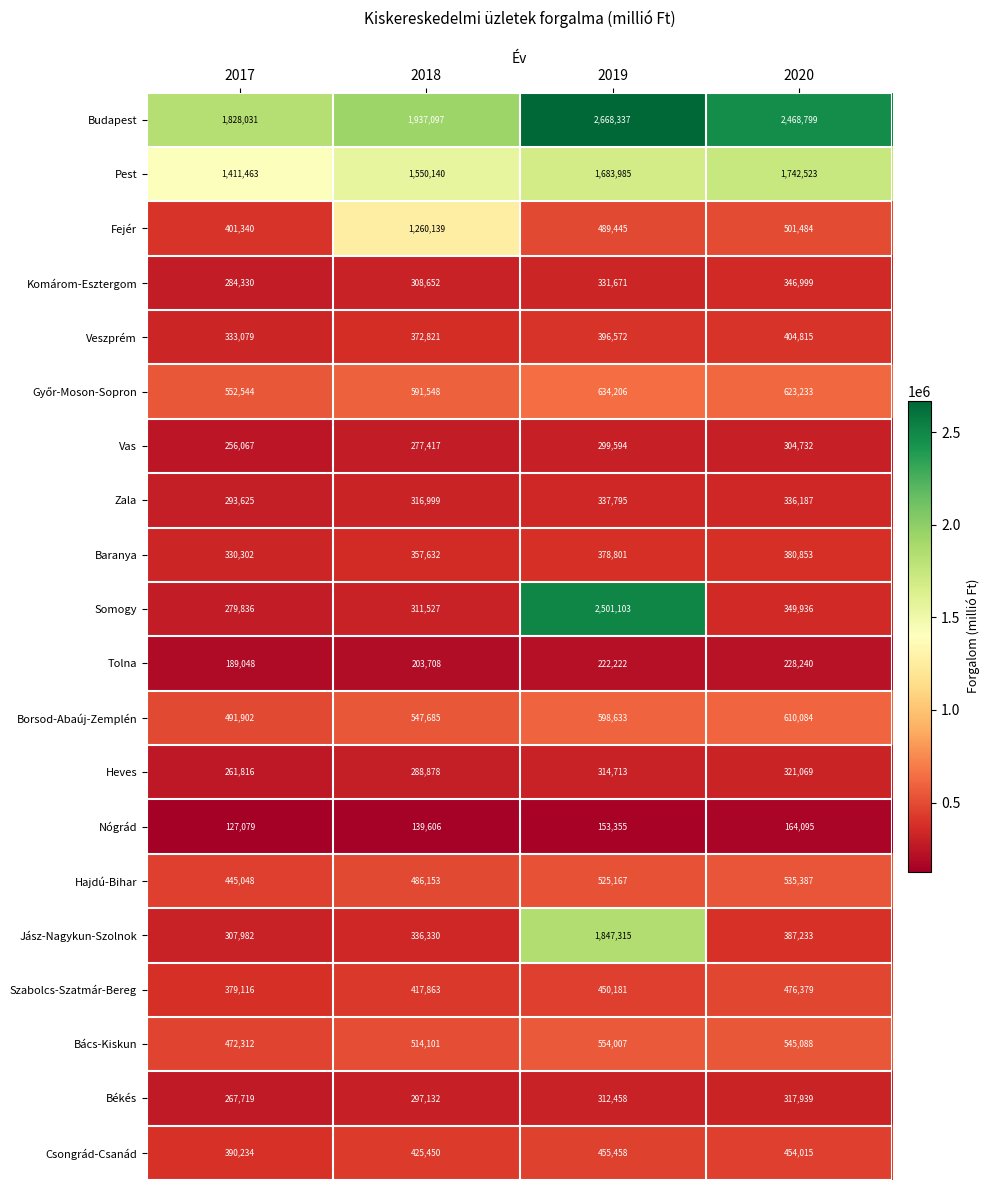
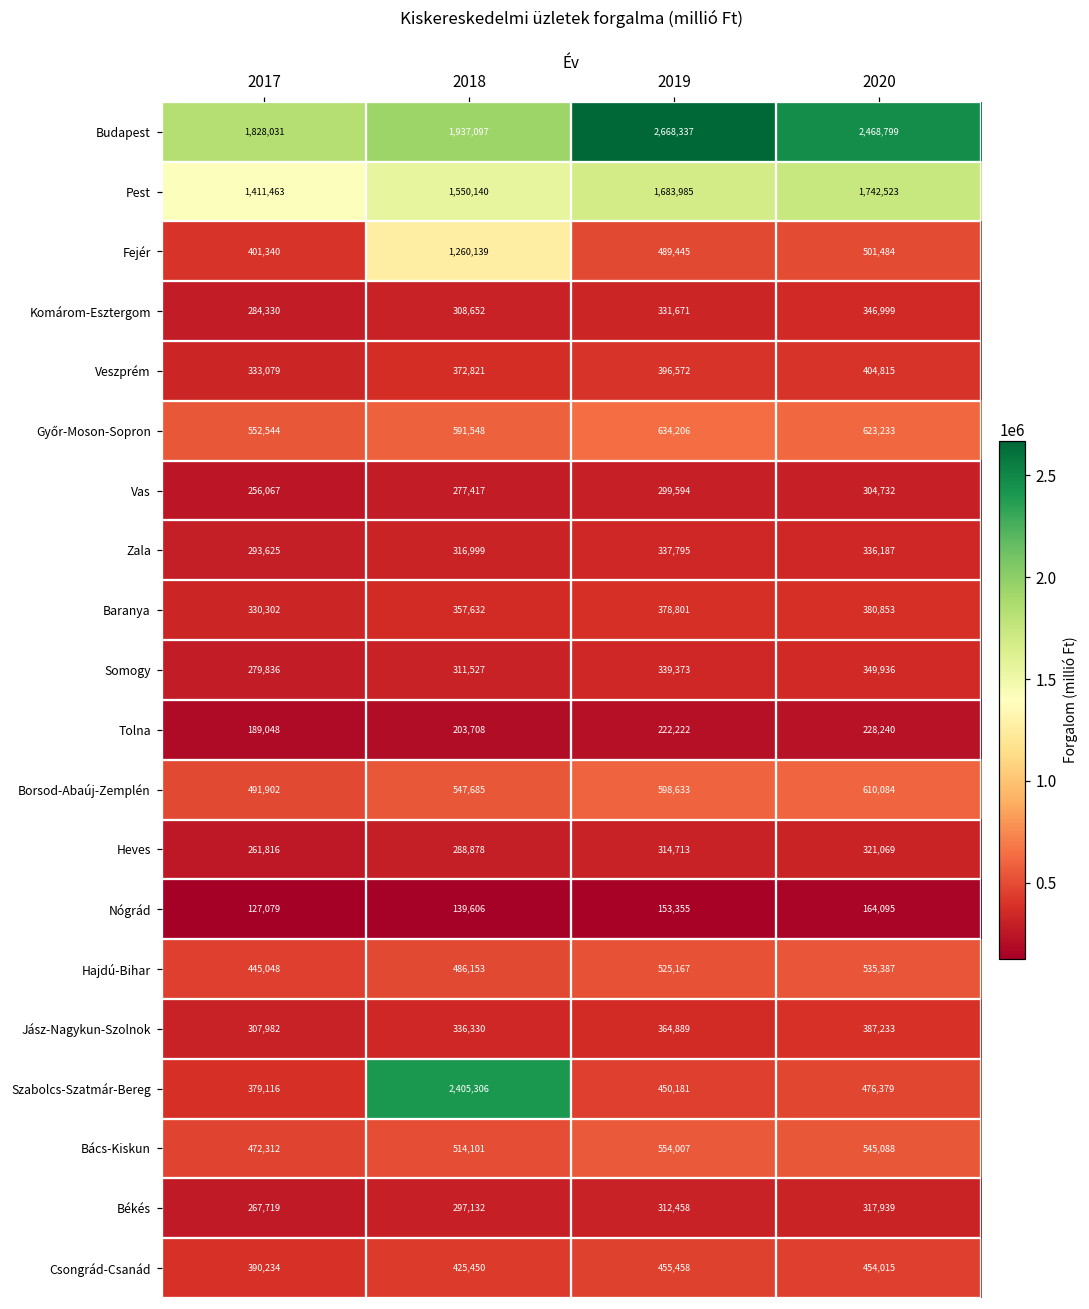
  {
    "Budapest": {
      "2017": "1,828,031",
      "2018": "1,937,097",
      "2019": "2,668,337",
      "2020": "2,468,799"
    },
    "Pest": {
      "2017": "1,411,463",
      "2018": "1,550,140",
      "2019": "1,683,985",
      "2020": "1,742,523"
    },
    "Fejér": {
      "2017": "401,340",
      "2018": "1,260,139",
      "2019": "489,445",
      "2020": "501,484"
    },
    "Komárom-Esztergom": {
      "2017": "284,330",
      "2018": "308,652",
      "2019": "331,671",
      "2020": "346,999"
    },
    "Veszprém": {
      "2017": "333,079",
      "2018": "372,821",
      "2019": "396,572",
      "2020": "404,815"
    },
    "Győr-Moson-Sopron": {
      "2017": "552,544",
      "2018": "591,548",
      "2019": "634,206",
      "2020": "623,233"
    },
    "Vas": {
      "2017": "256,067",
      "2018": "277,417",
      "2019": "299,594",
      "2020": "304,732"
    },
    "Zala": {
      "2017": "293,625",
      "2018": "316,999",
      "2019": "337,795",
      "2020": "336,187"
    },
    "Baranya": {
      "2017": "330,302",
      "2018": "357,632",
      "2019": "378,801",
      "2020": "380,853"
    },
    "Somogy": {
      "2017": "279,836",
      "2018": "311,527",
-     "2019": "2,501,103",
+     "2019": "339,373",
      "2020": "349,936"
    },
    "Tolna": {
      "2017": "189,048",
      "2018": "203,708",
      "2019": "222,222",
      "2020": "228,240"
    },
    "Borsod-Abaúj-Zemplén": {
      "2017": "491,902",
      "2018": "547,685",
      "2019": "598,633",
      "2020": "610,084"
    },
    "Heves": {
      "2017": "261,816",
      "2018": "288,878",
      "2019": "314,713",
      "2020": "321,069"
    },
    "Nógrád": {
      "2017": "127,079",
      "2018": "139,606",
      "2019": "153,355",
      "2020": "164,095"
    },
    "Hajdú-Bihar": {
      "2017": "445,048",
      "2018": "486,153",
      "2019": "525,167",
      "2020": "535,387"
    },
    "Jász-Nagykun-Szolnok": {
      "2017": "307,982",
      "2018": "336,330",
-     "2019": "1,847,315",
+     "2019": "364,889",
      "2020": "387,233"
    },
    "Szabolcs-Szatmár-Bereg": {
      "2017": "379,116",
-     "2018": "417,863",
+     "2018": "2,405,306",
      "2019": "450,181",
      "2020": "476,379"
    },
    "Bács-Kiskun": {
      "2017": "472,312",
      "2018": "514,101",
      "2019": "554,007",
      "2020": "545,088"
    },
    "Békés": {
      "2017": "267,719",
      "2018": "297,132",
      "2019": "312,458",
      "2020": "317,939"
    },
    "Csongrád-Csanád": {
      "2017": "390,234",
      "2018": "425,450",
      "2019": "455,458",
      "2020": "454,015"
    }
  }
